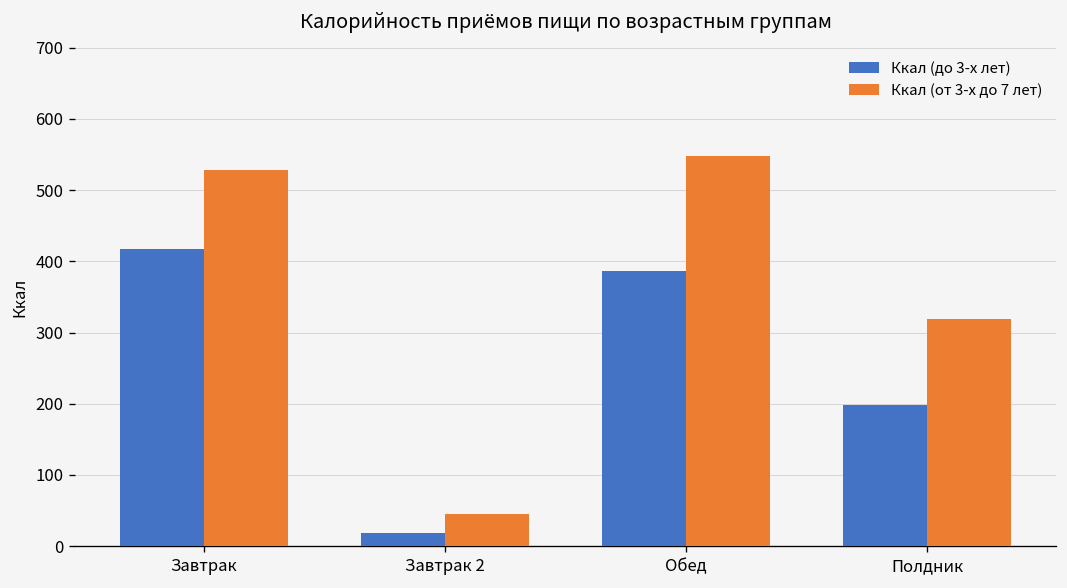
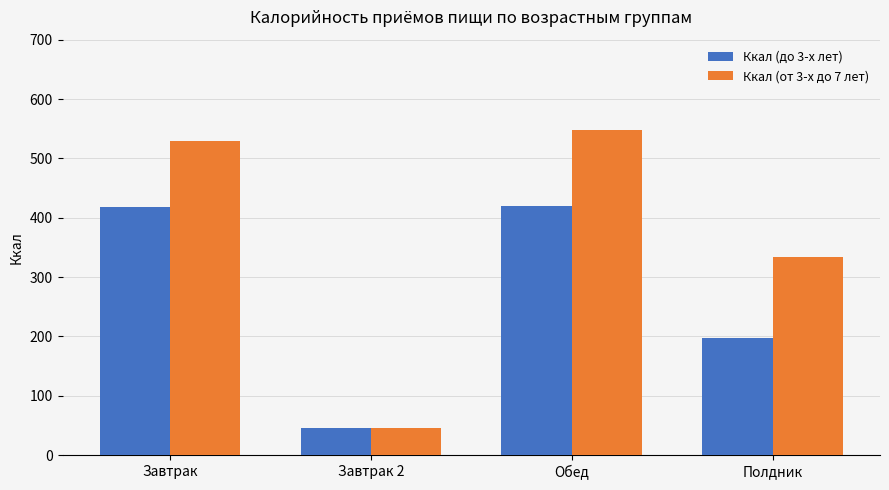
  {
    "Ккал (до 3-х лет)": {
      "Завтрак": 420,
-     "Завтрак 2": 20,
-     "Обед": 390,
+     "Завтрак 2": 50,
+     "Обед": 420,
      "Полдник": 200
    },
    "Ккал (от 3-х до 7 лет)": {
      "Завтрак": 530,
      "Завтрак 2": 50,
      "Обед": 550,
-     "Полдник": 320
+     "Полдник": 330
    }
  }
